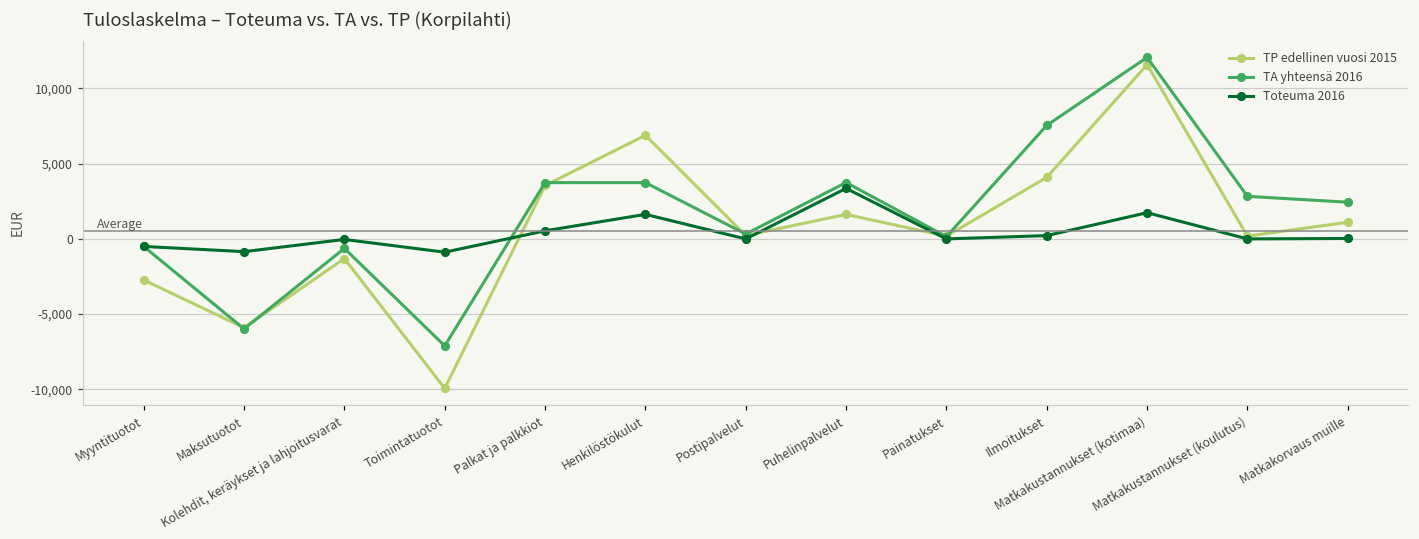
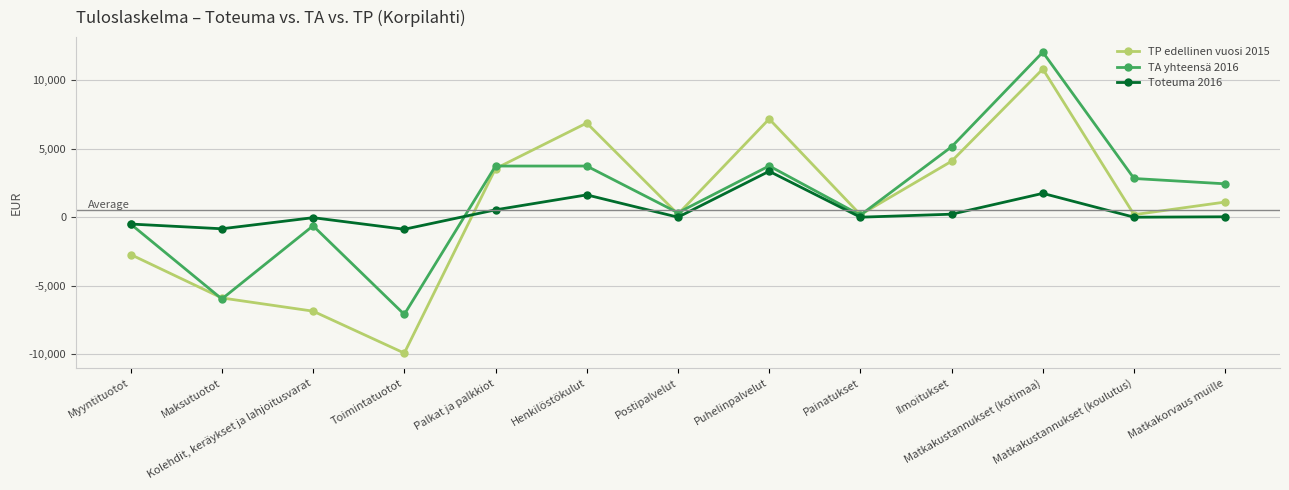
  {
    "TP edellinen vuosi 2015": {
      "Myyntituotot": "-2,700",
-     "Kolehdit, keräykset ja lahjoitusvarat": "-1,300",
+     "Kolehdit, keräykset ja lahjoitusvarat": "-6,900",
      "Toimintatuotot": "-9,900",
      "Palkat ja palkkiot": "3,600",
      "Henkilöstökulut": "6,900",
-     "Puhelinpalvelut": "1,600",
+     "Puhelinpalvelut": "7,200",
      "Ilmoitukset": "4,100",
-     "Matkakustannukset (kotimaa)": "11,600",
+     "Matkakustannukset (kotimaa)": "10,800",
      "Matkakorvaus muille": "1,100"
    },
    "TA yhteensä 2016": {
      "Kolehdit, keräykset ja lahjoitusvarat": "-600",
      "Toimintatuotot": "-7,100",
      "Palkat ja palkkiot": "3,700",
      "Henkilöstökulut": "3,700",
      "Puhelinpalvelut": "3,800",
-     "Ilmoitukset": "7,500",
+     "Ilmoitukset": "5,200",
      "Matkakustannukset (kotimaa)": "12,100",
      "Matkakustannukset (koulutus)": "2,800",
      "Matkakorvaus muille": "2,400"
    },
    "Toteuma 2016": {
      "Maksutuotot": "-800",
      "Kolehdit, keräykset ja lahjoitusvarat": "0",
      "Toimintatuotot": "-900",
      "Palkat ja palkkiot": "500",
      "Henkilöstökulut": "1,600",
      "Postipalvelut": "0",
      "Puhelinpalvelut": "3,400",
      "Ilmoitukset": "200",
      "Matkakustannukset (kotimaa)": "1,700",
      "Matkakorvaus muille": "0"
    }
  }
